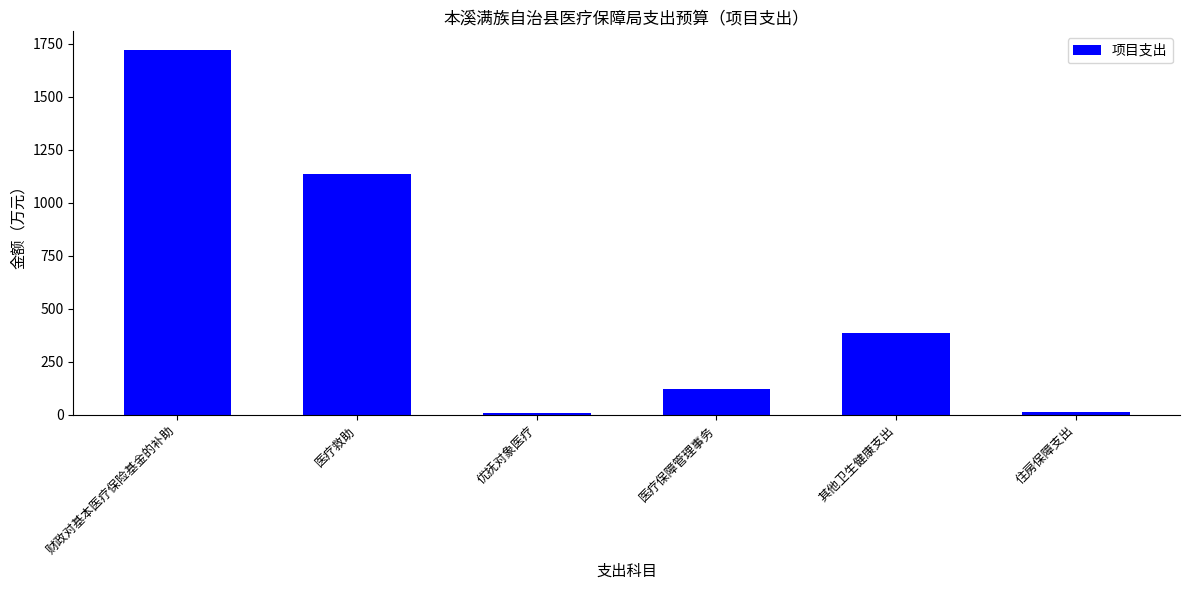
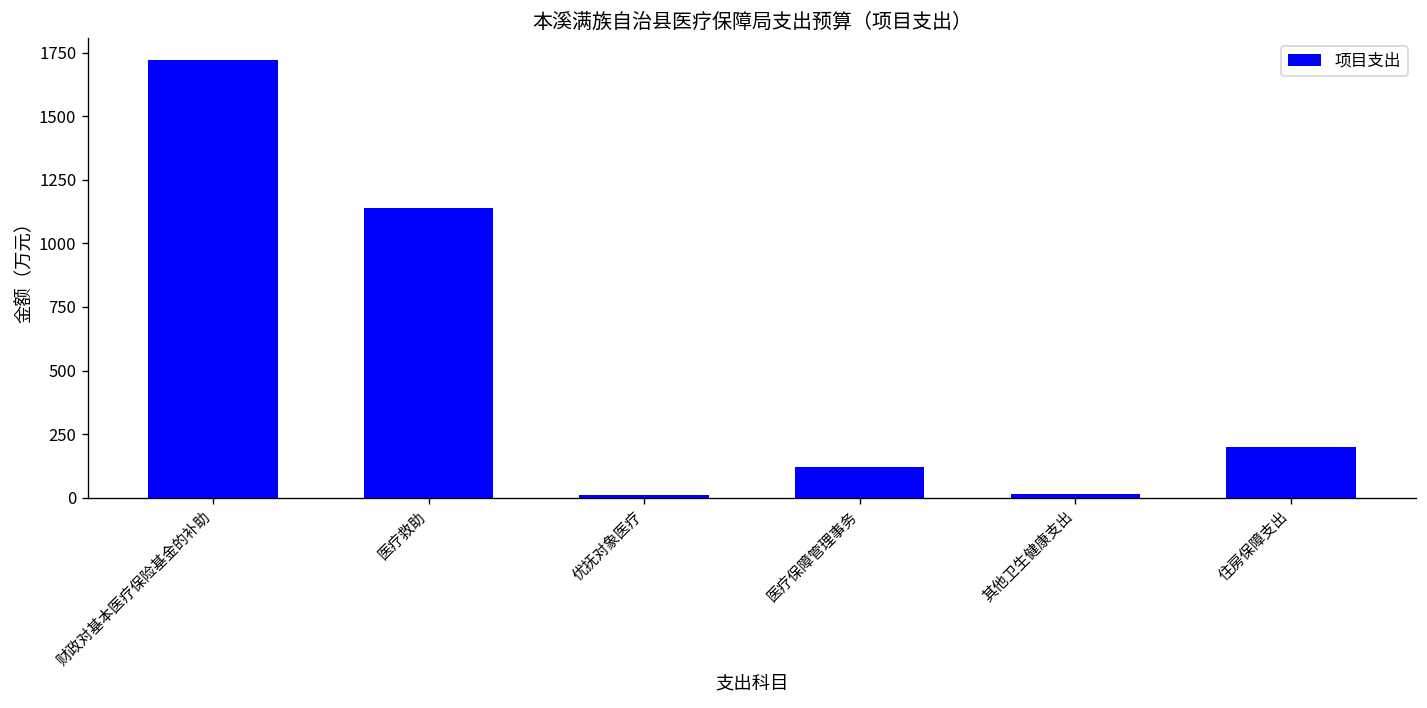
  {
    "财政对基本医疗保险基金的补助": 1720,
    "医疗救助": 1140,
    "医疗保障管理事务": 120,
-   "其他卫生健康支出": 380,
-   "住房保障支出": 20
+   "其他卫生健康支出": 20,
+   "住房保障支出": 200
  }
